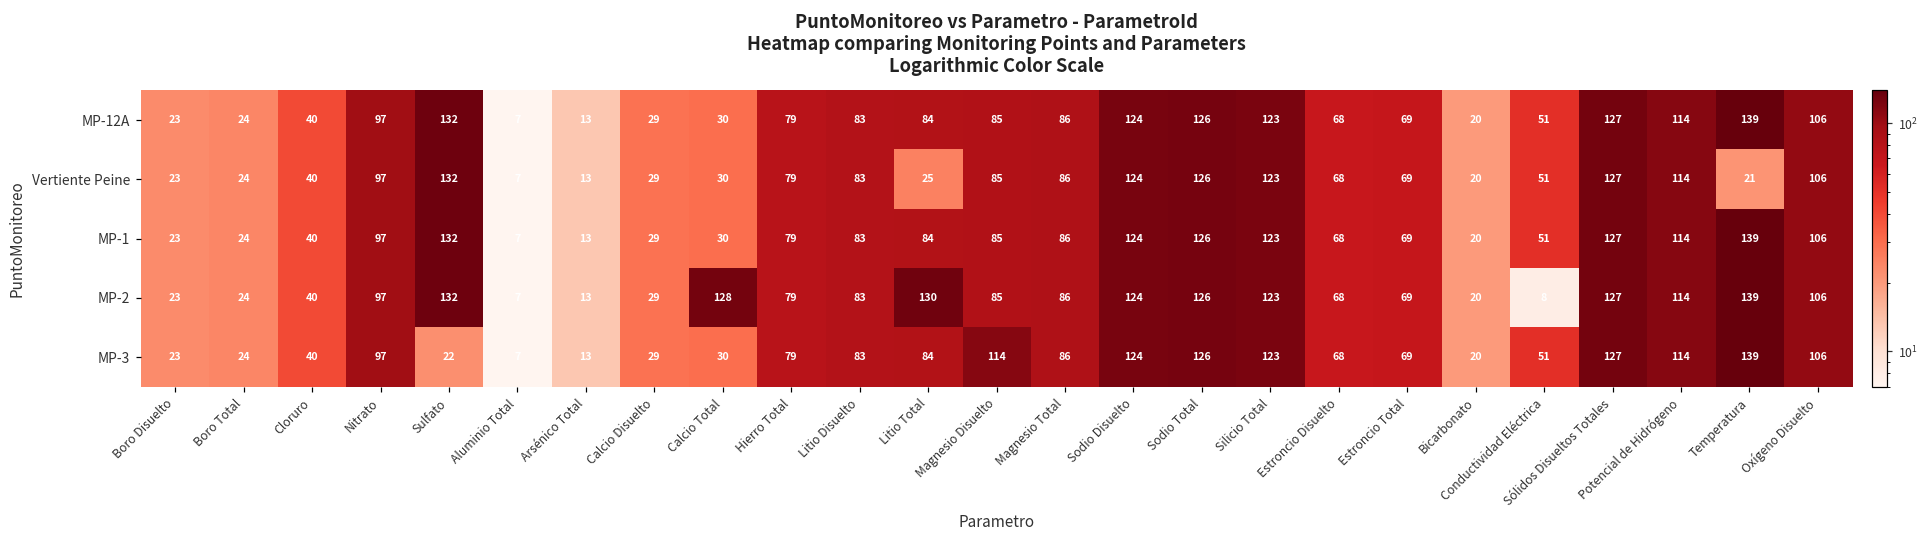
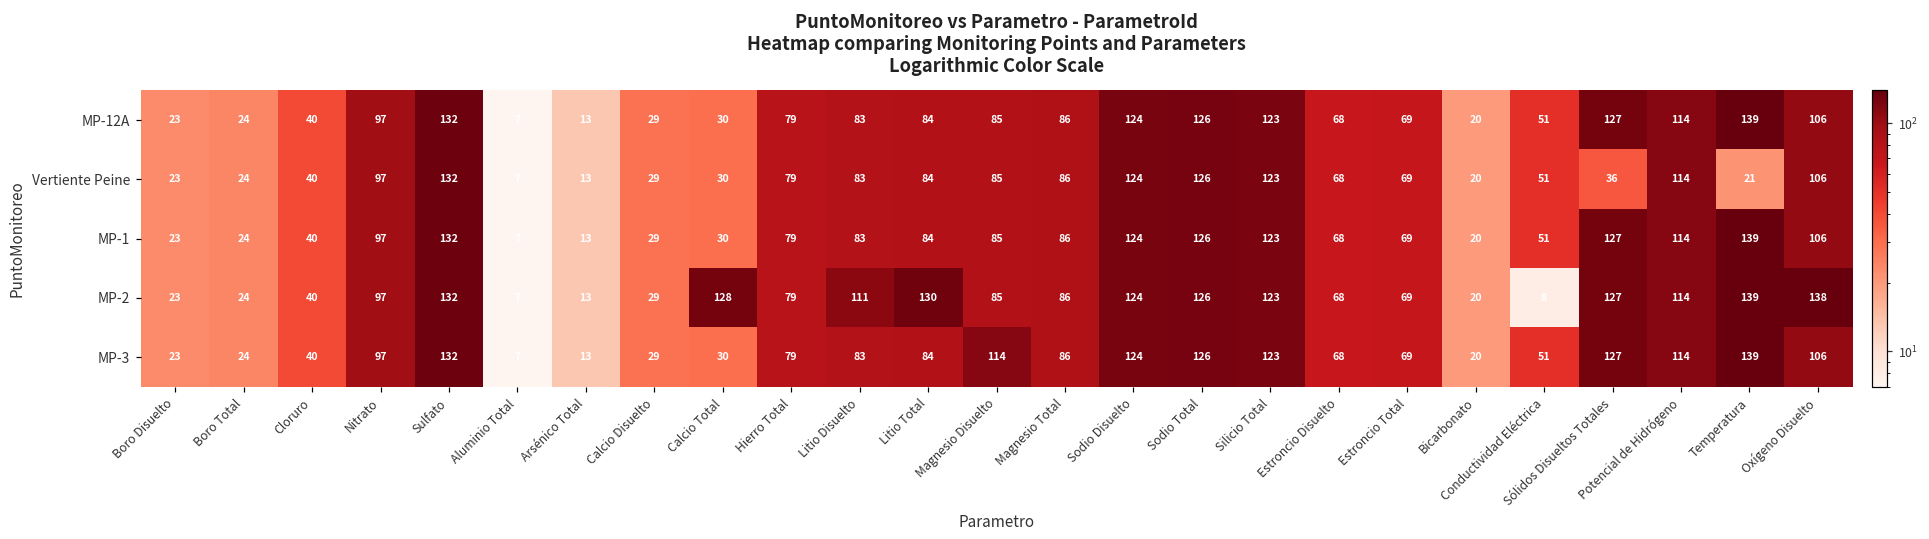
  {
    "MP-12A": {
      "Boro Disuelto": 23,
      "Boro Total": 24,
      "Cloruro": 40,
      "Nitrato": 97,
      "Sulfato": 132,
      "Arsénico Total": 13,
      "Calcio Disuelto": 29,
      "Calcio Total": 30,
      "Hierro Total": 79,
      "Litio Disuelto": 83,
      "Litio Total": 84,
      "Magnesio Disuelto": 85,
      "Magnesio Total": 86,
      "Sodio Disuelto": 124,
      "Sodio Total": 126,
      "Silicio Total": 123,
      "Estroncio Disuelto": 68,
      "Estroncio Total": 69,
      "Bicarbonato": 20,
      "Conductividad Eléctrica": 51,
      "Sólidos Disueltos Totales": 127,
      "Potencial de Hidrógeno": 114,
      "Temperatura": 139,
      "Oxígeno Disuelto": 106
    },
    "Vertiente Peine": {
      "Boro Disuelto": 23,
      "Boro Total": 24,
      "Cloruro": 40,
      "Nitrato": 97,
      "Sulfato": 132,
      "Arsénico Total": 13,
      "Calcio Disuelto": 29,
      "Calcio Total": 30,
      "Hierro Total": 79,
      "Litio Disuelto": 83,
-     "Litio Total": 25,
+     "Litio Total": 84,
      "Magnesio Disuelto": 85,
      "Magnesio Total": 86,
      "Sodio Disuelto": 124,
      "Sodio Total": 126,
      "Silicio Total": 123,
      "Estroncio Disuelto": 68,
      "Estroncio Total": 69,
      "Bicarbonato": 20,
      "Conductividad Eléctrica": 51,
-     "Sólidos Disueltos Totales": 127,
+     "Sólidos Disueltos Totales": 36,
      "Potencial de Hidrógeno": 114,
      "Temperatura": 21,
      "Oxígeno Disuelto": 106
    },
    "MP-1": {
      "Boro Disuelto": 23,
      "Boro Total": 24,
      "Cloruro": 40,
      "Nitrato": 97,
      "Sulfato": 132,
      "Arsénico Total": 13,
      "Calcio Disuelto": 29,
      "Calcio Total": 30,
      "Hierro Total": 79,
      "Litio Disuelto": 83,
      "Litio Total": 84,
      "Magnesio Disuelto": 85,
      "Magnesio Total": 86,
      "Sodio Disuelto": 124,
      "Sodio Total": 126,
      "Silicio Total": 123,
      "Estroncio Disuelto": 68,
      "Estroncio Total": 69,
      "Bicarbonato": 20,
      "Conductividad Eléctrica": 51,
      "Sólidos Disueltos Totales": 127,
      "Potencial de Hidrógeno": 114,
      "Temperatura": 139,
      "Oxígeno Disuelto": 106
    },
    "MP-2": {
      "Boro Disuelto": 23,
      "Boro Total": 24,
      "Cloruro": 40,
      "Nitrato": 97,
      "Sulfato": 132,
      "Arsénico Total": 13,
      "Calcio Disuelto": 29,
      "Calcio Total": 128,
      "Hierro Total": 79,
-     "Litio Disuelto": 83,
+     "Litio Disuelto": 111,
      "Litio Total": 130,
      "Magnesio Disuelto": 85,
      "Magnesio Total": 86,
      "Sodio Disuelto": 124,
      "Sodio Total": 126,
      "Silicio Total": 123,
      "Estroncio Disuelto": 68,
      "Estroncio Total": 69,
      "Bicarbonato": 20,
      "Sólidos Disueltos Totales": 127,
      "Potencial de Hidrógeno": 114,
      "Temperatura": 139,
-     "Oxígeno Disuelto": 106
+     "Oxígeno Disuelto": 138
    },
    "MP-3": {
      "Boro Disuelto": 23,
      "Boro Total": 24,
      "Cloruro": 40,
      "Nitrato": 97,
-     "Sulfato": 22,
+     "Sulfato": 132,
      "Arsénico Total": 13,
      "Calcio Disuelto": 29,
      "Calcio Total": 30,
      "Hierro Total": 79,
      "Litio Disuelto": 83,
      "Litio Total": 84,
      "Magnesio Disuelto": 114,
      "Magnesio Total": 86,
      "Sodio Disuelto": 124,
      "Sodio Total": 126,
      "Silicio Total": 123,
      "Estroncio Disuelto": 68,
      "Estroncio Total": 69,
      "Bicarbonato": 20,
      "Conductividad Eléctrica": 51,
      "Sólidos Disueltos Totales": 127,
      "Potencial de Hidrógeno": 114,
      "Temperatura": 139,
      "Oxígeno Disuelto": 106
    }
  }
